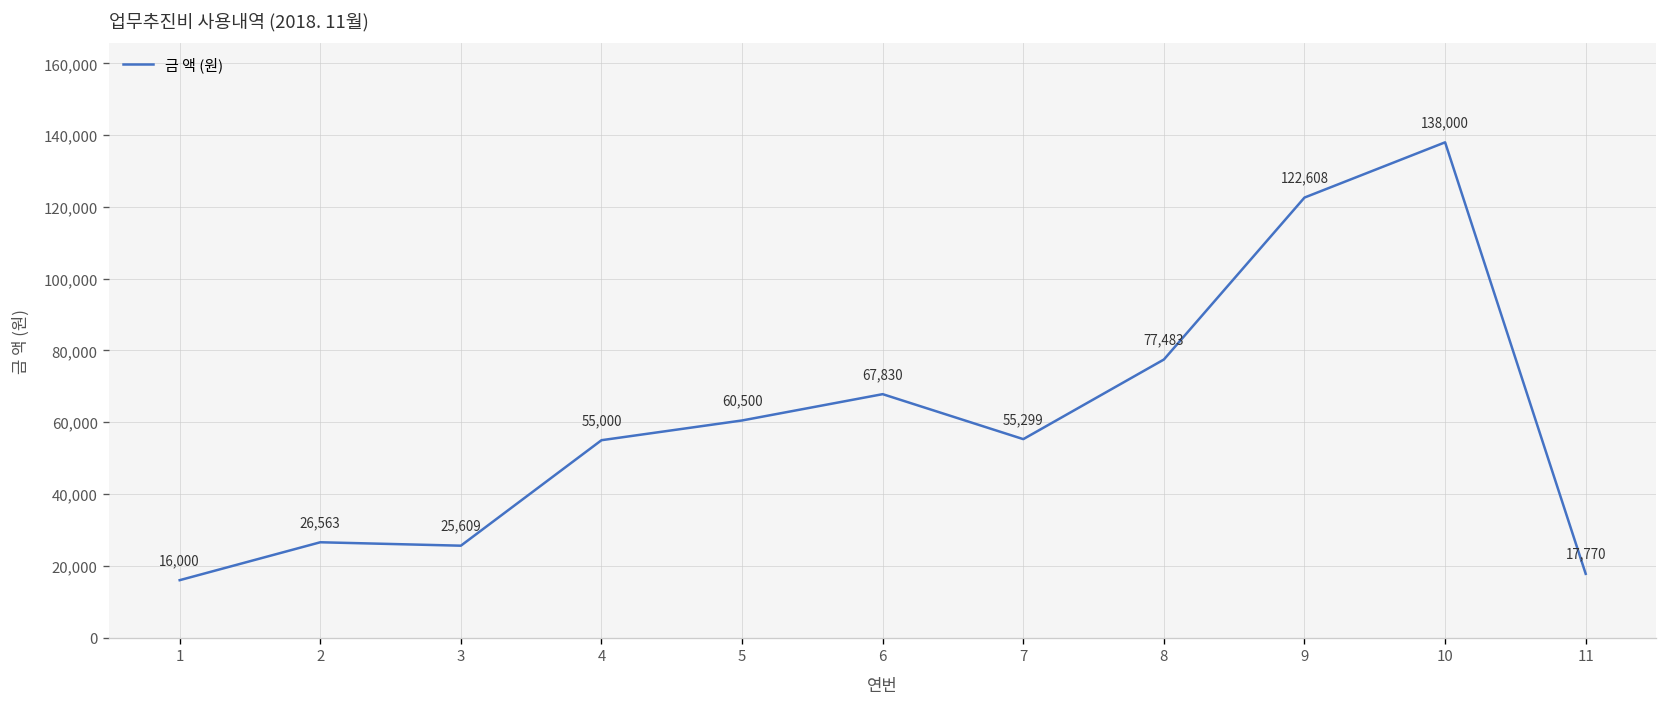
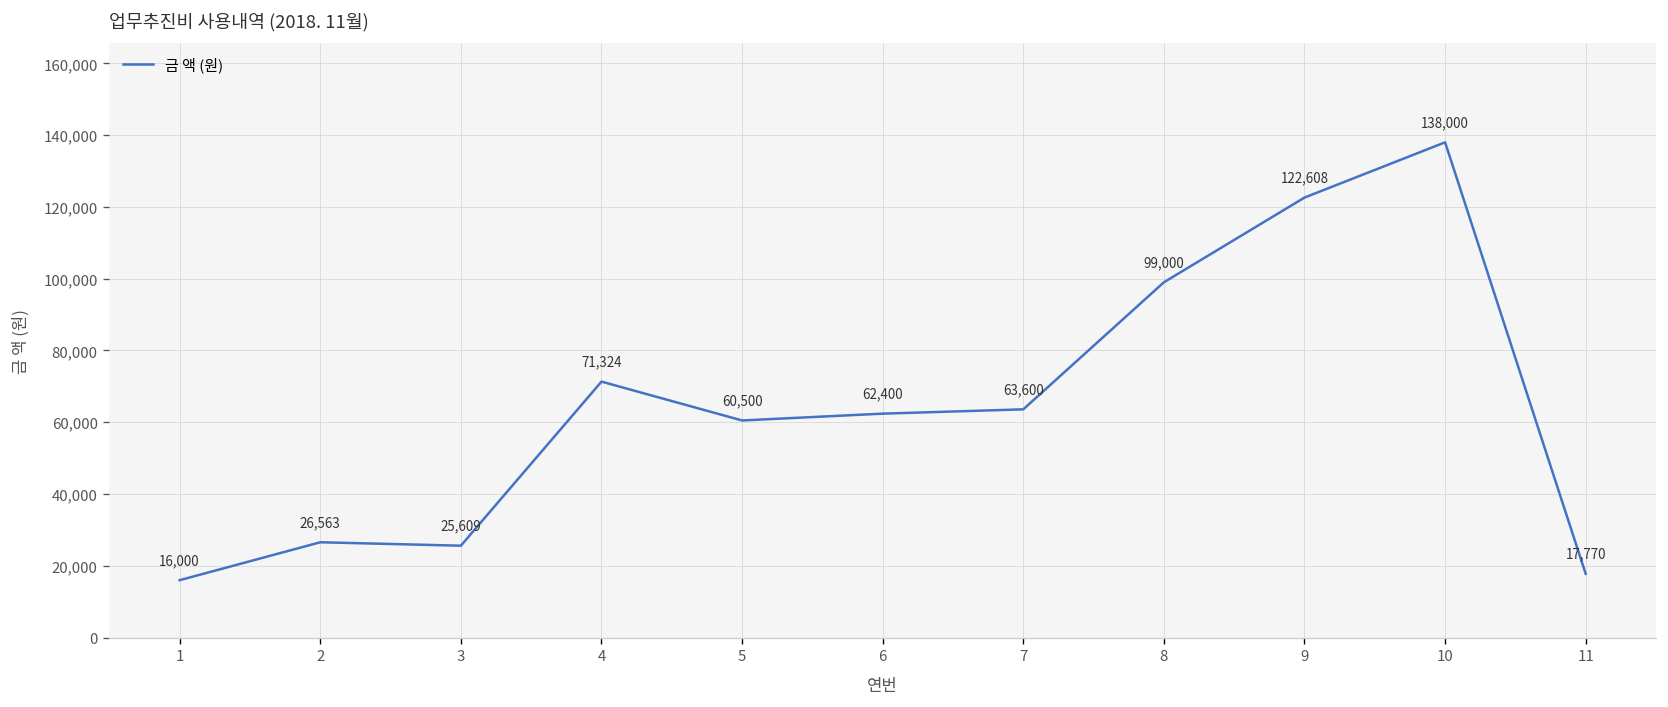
  {
    "1": "16,000",
    "2": "26,563",
    "3": "25,609",
-   "4": "55,000",
+   "4": "71,324",
    "5": "60,500",
-   "6": "67,830",
-   "7": "55,299",
-   "8": "77,483",
+   "6": "62,400",
+   "7": "63,600",
+   "8": "99,000",
    "9": "122,608",
    "10": "138,000",
    "11": "17,770"
  }
